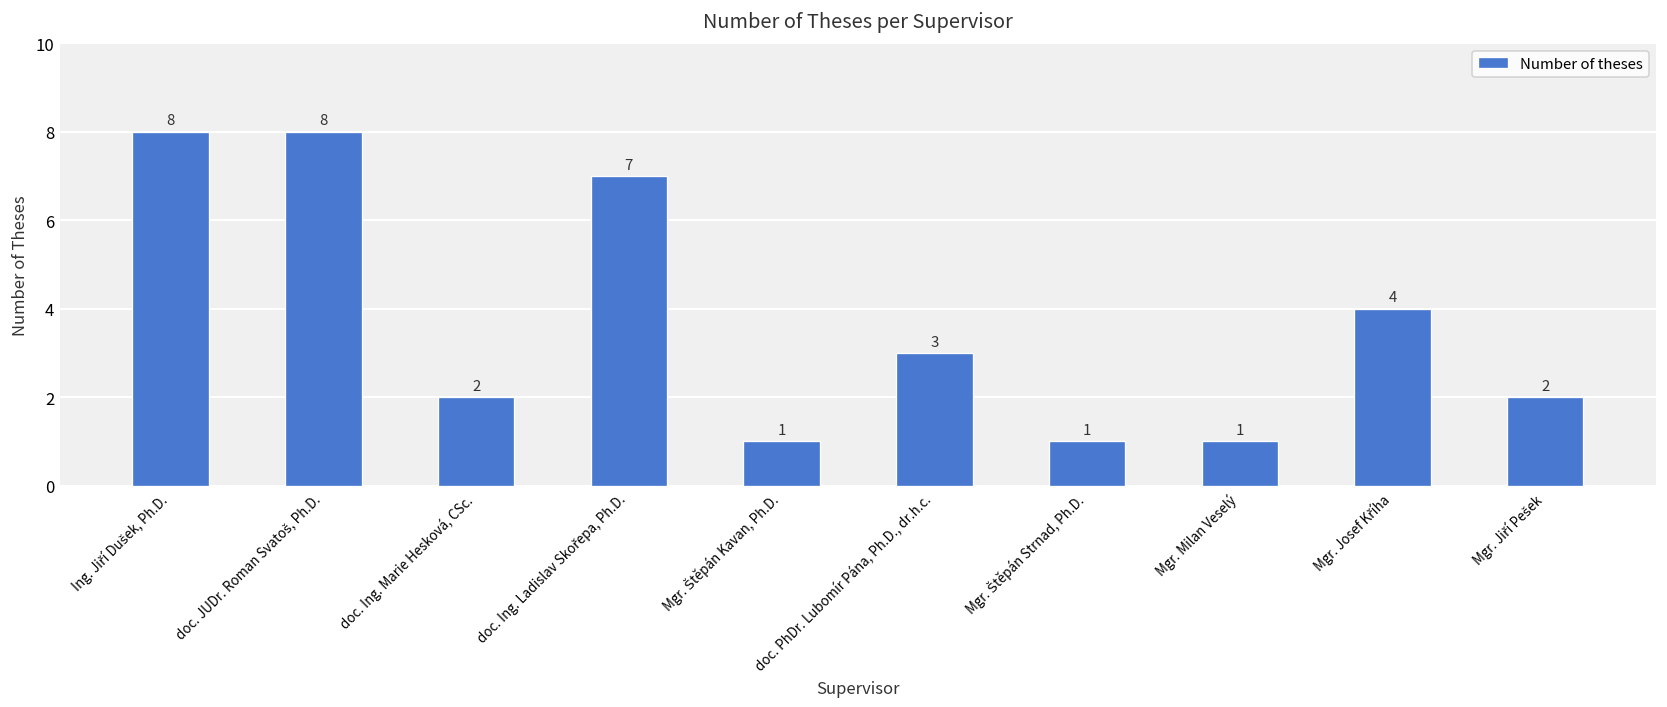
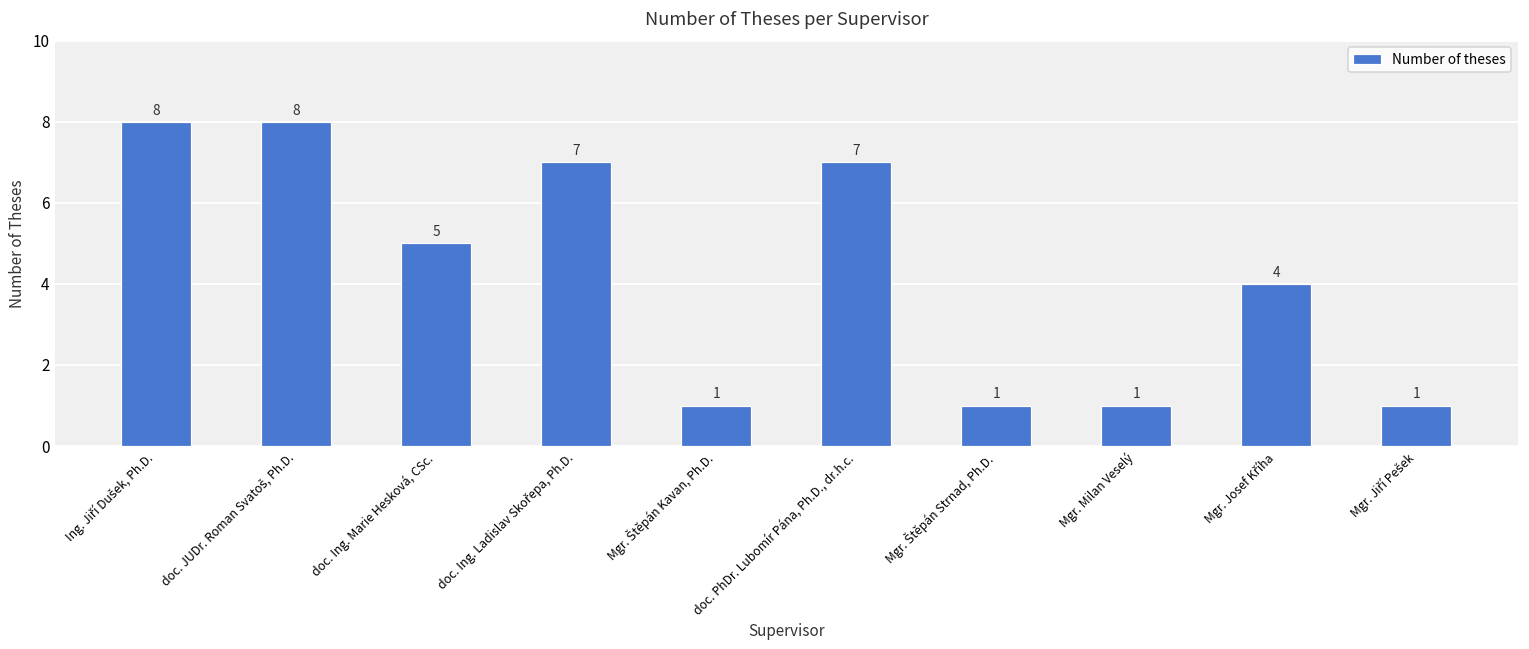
  {
    "Ing. Jiří Dušek, Ph.D.": 8,
    "doc. JUDr. Roman Svatoš, Ph.D.": 8,
-   "doc. Ing. Marie Hesková, CSc.": 2,
+   "doc. Ing. Marie Hesková, CSc.": 5,
    "doc. Ing. Ladislav Skořepa, Ph.D.": 7,
    "Mgr. Štěpán Kavan, Ph.D.": 1,
-   "doc. PhDr. Lubomír Pána, Ph.D., dr.h.c.": 3,
+   "doc. PhDr. Lubomír Pána, Ph.D., dr.h.c.": 7,
    "Mgr. Štěpán Strnad, Ph.D.": 1,
    "Mgr. Milan Veselý": 1,
    "Mgr. Josef Kříha": 4,
-   "Mgr. Jiří Pešek": 2
+   "Mgr. Jiří Pešek": 1
  }
